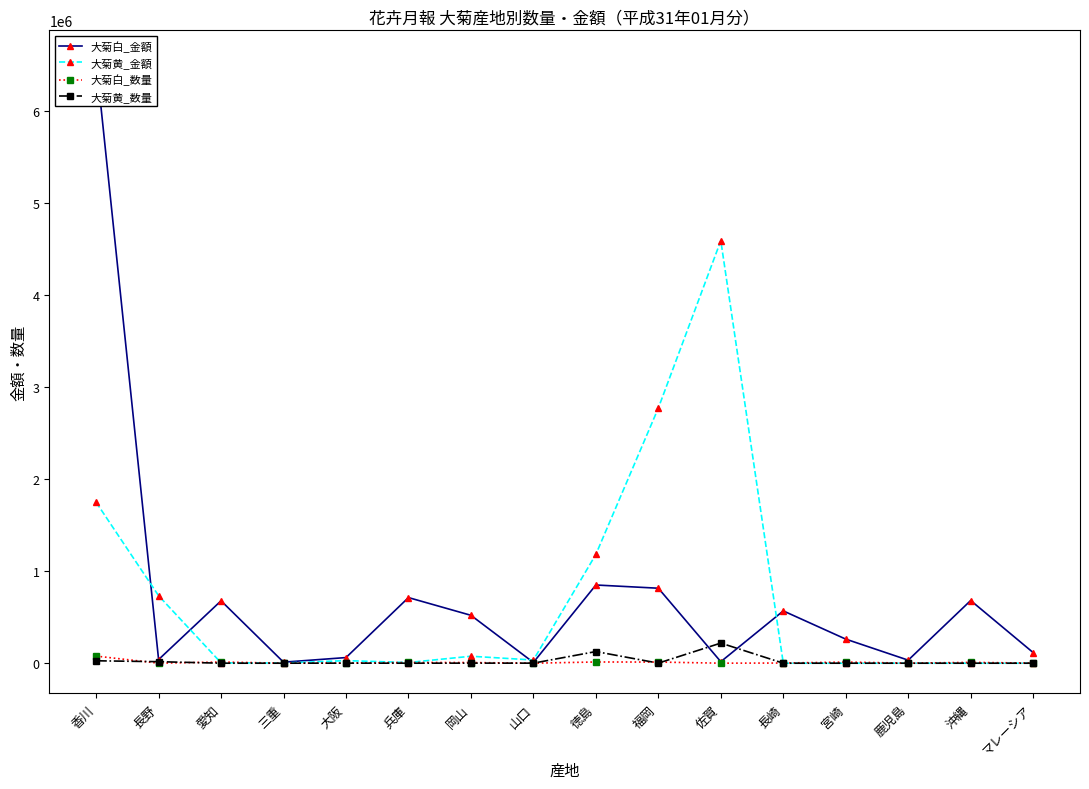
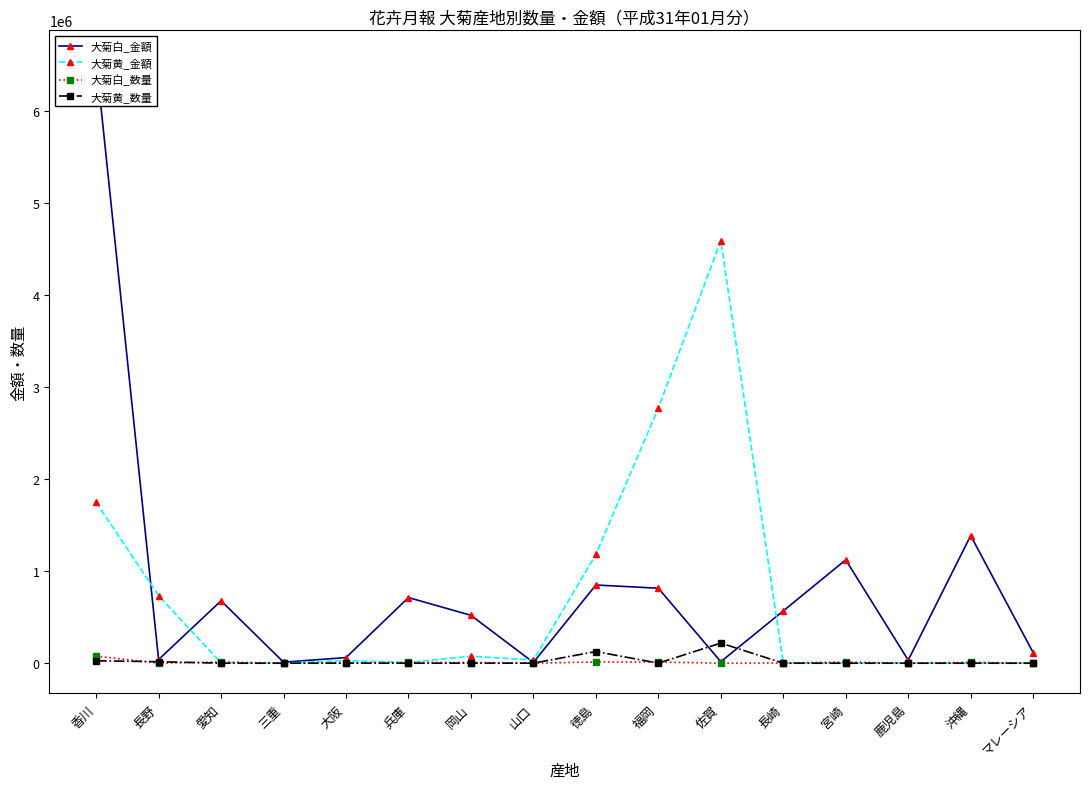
  {
    "大菊白_金額": {
      "愛知": 700000,
      "大阪": 100000,
      "兵庫": 700000,
      "岡山": 500000,
      "徳島": 800000,
      "福岡": 800000,
      "長崎": 600000,
-     "宮崎": 300000,
+     "宮崎": 1100000,
      "鹿児島": 0,
-     "沖縄": 700000,
+     "沖縄": 1400000,
      "マレーシア": 100000
    },
    "大菊黄_金額": {
      "香川": 1700000,
      "長野": 700000,
      "岡山": 100000,
      "徳島": 1200000,
      "福岡": 2800000,
      "佐賀": 4600000
    },
    "大菊白_数量": {
      "香川": 100000,
      "徳島": 0
    },
    "大菊黄_数量": {
      "香川": 0,
      "徳島": 100000,
      "佐賀": 200000
    }
  }
